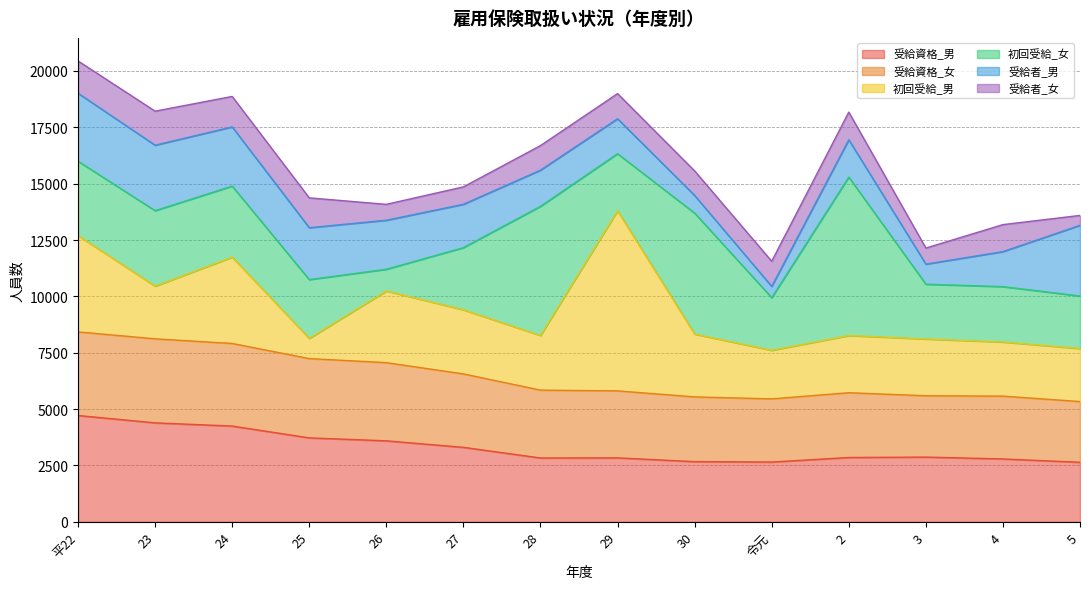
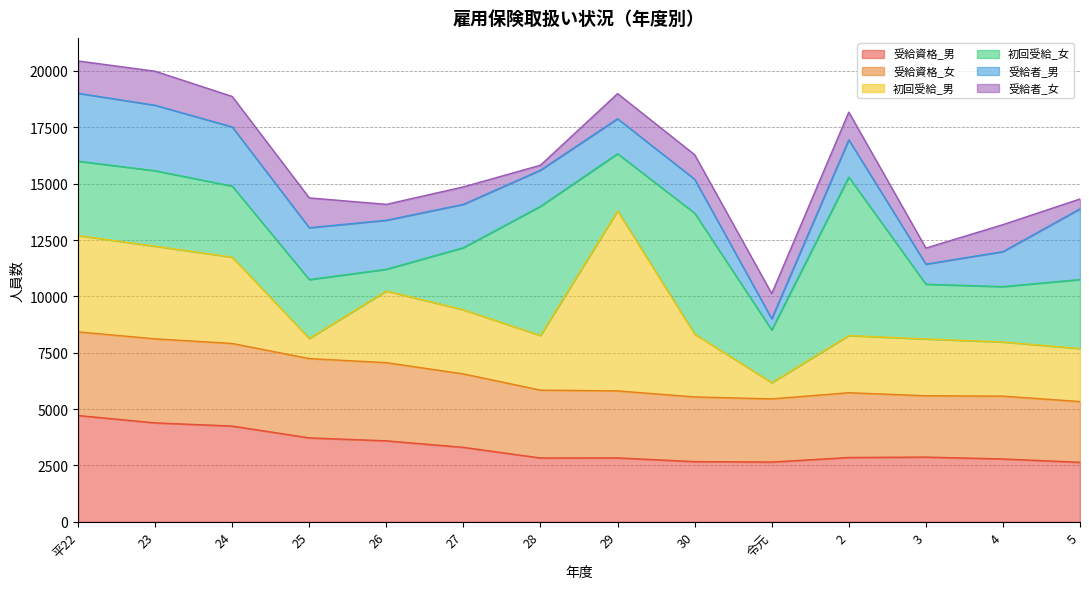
  {
    "初回受給_男": {
      "平22": 4300,
-     "23": 2300,
+     "23": 4100,
      "24": 3800,
      "25": 900,
      "26": 3200,
      "27": 2800,
      "28": 2400,
      "29": 8000,
      "30": 2800,
-     "令元": 2200,
+     "令元": 700,
      "2": 2500,
      "3": 2500,
      "4": 2400,
      "5": 2400
    },
    "初回受給_女": {
      "平22": 3300,
      "23": 3300,
      "24": 3200,
      "25": 2600,
      "26": 1000,
      "27": 2800,
      "28": 5700,
      "29": 2500,
      "30": 5400,
      "令元": 2300,
      "2": 7000,
      "3": 2400,
      "4": 2500,
-     "5": 2300
+     "5": 3100
    },
    "受給者_男": {
      "平22": 3000,
      "23": 2900,
      "24": 2600,
      "25": 2300,
      "26": 2200,
      "27": 1900,
      "28": 1600,
      "29": 1600,
-     "30": 800,
+     "30": 1500,
      "令元": 500,
      "2": 1700,
      "3": 900,
      "4": 1600,
      "5": 3100
    },
    "受給者_女": {
      "平22": 1400,
      "23": 1500,
      "24": 1400,
      "25": 1300,
      "26": 700,
      "27": 800,
-     "28": 1100,
+     "28": 200,
      "29": 1100,
      "30": 1100,
      "令元": 1100,
      "2": 1200,
      "3": 700,
      "4": 1200,
      "5": 400
    }
  }
